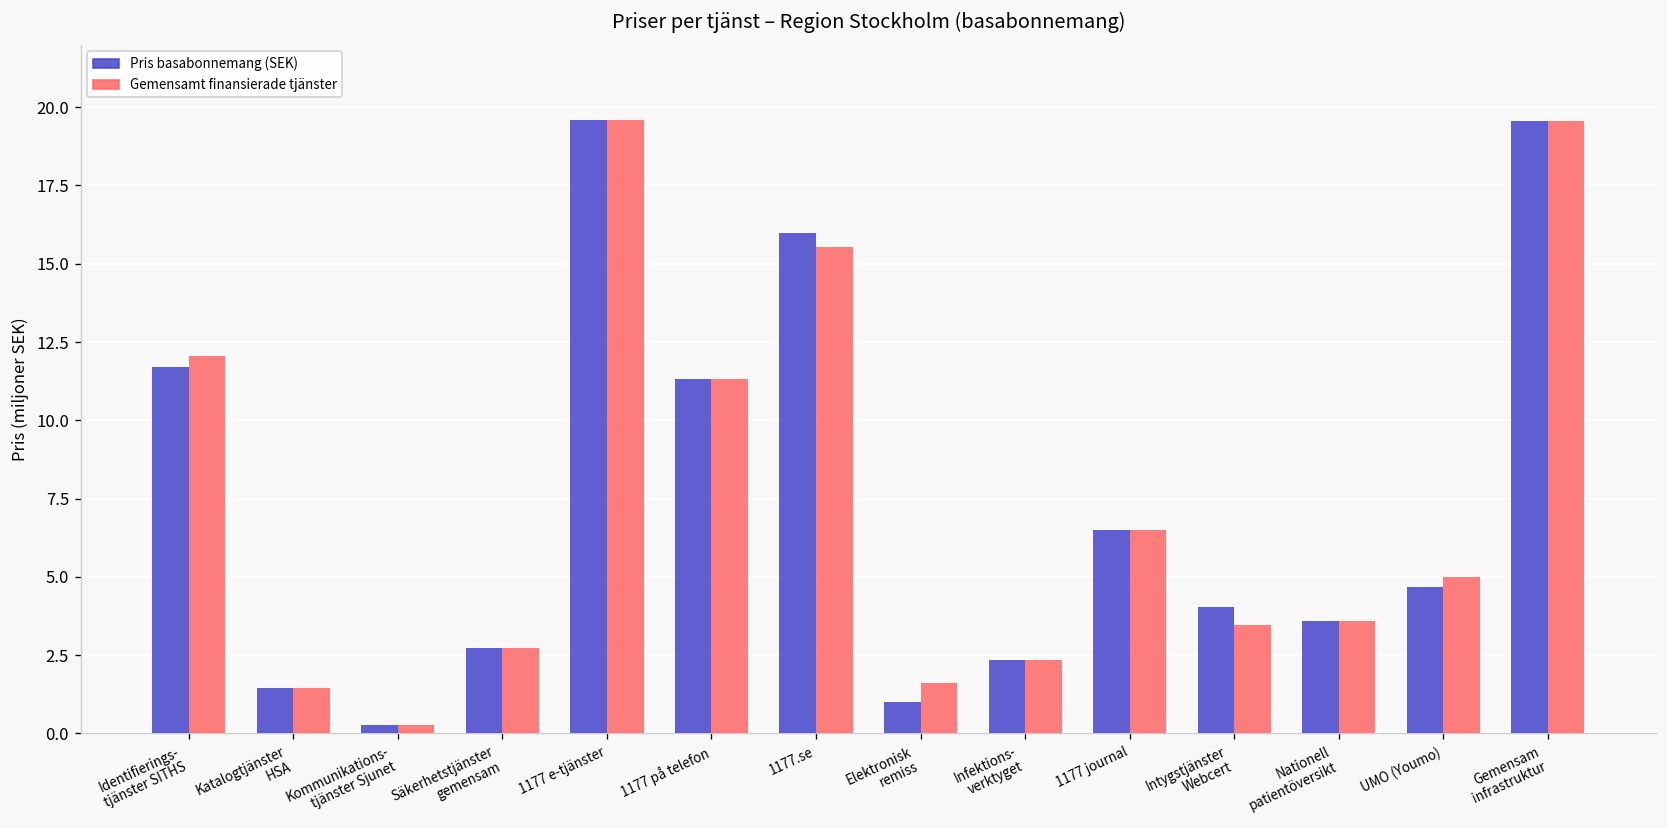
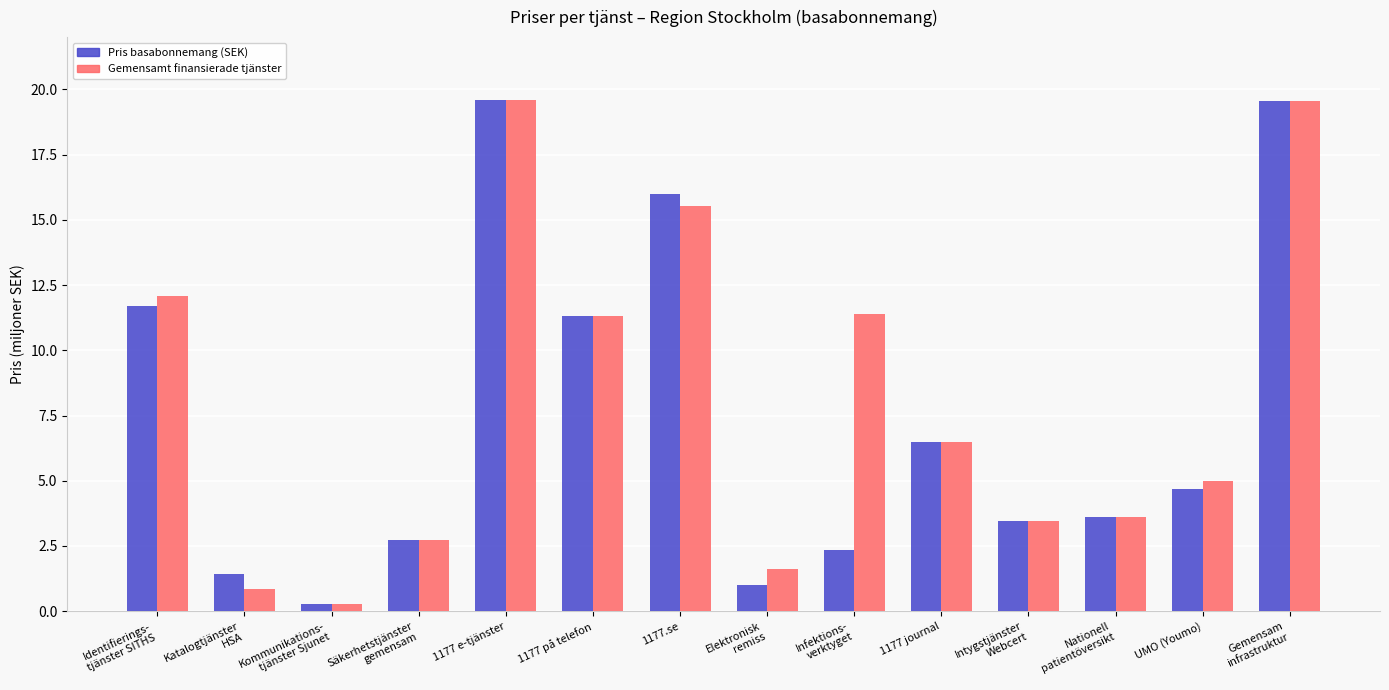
  {
    "Pris basabonnemang (SEK)": {
      "Identifierings- tjänster SITHS": 11.7,
      "Katalogtjänster HSA": 1.4,
      "Kommunikations- tjänster Sjunet": 0.3,
      "Säkerhetstjänster gemensam": 2.7,
      "1177 e-tjänster": 19.6,
      "1177 på telefon": 11.3,
      "1177.se": 16.0,
      "Elektronisk remiss": 1.0,
      "Infektions- verktyget": 2.4,
      "1177 journal": 6.5,
-     "Intygstjänster Webcert": 4.0,
+     "Intygstjänster Webcert": 3.5,
      "Nationell patientöversikt": 3.6,
      "UMO (Youmo)": 4.7,
      "Gemensam infrastruktur": 19.6
    },
    "Gemensamt finansierade tjänster": {
      "Identifierings- tjänster SITHS": 12.1,
-     "Katalogtjänster HSA": 1.4,
+     "Katalogtjänster HSA": 0.9,
      "Kommunikations- tjänster Sjunet": 0.3,
      "Säkerhetstjänster gemensam": 2.7,
      "1177 e-tjänster": 19.6,
      "1177 på telefon": 11.3,
      "1177.se": 15.5,
      "Elektronisk remiss": 1.6,
-     "Infektions- verktyget": 2.4,
+     "Infektions- verktyget": 11.4,
      "1177 journal": 6.5,
      "Intygstjänster Webcert": 3.5,
      "Nationell patientöversikt": 3.6,
      "UMO (Youmo)": 5.0,
      "Gemensam infrastruktur": 19.6
    }
  }
